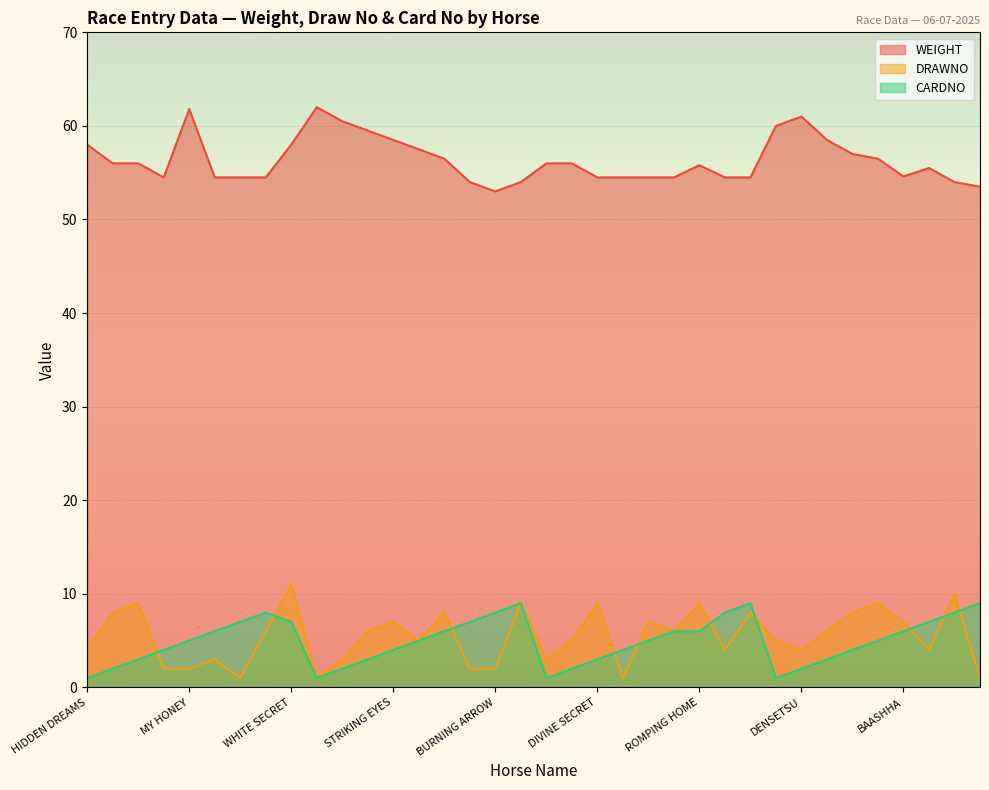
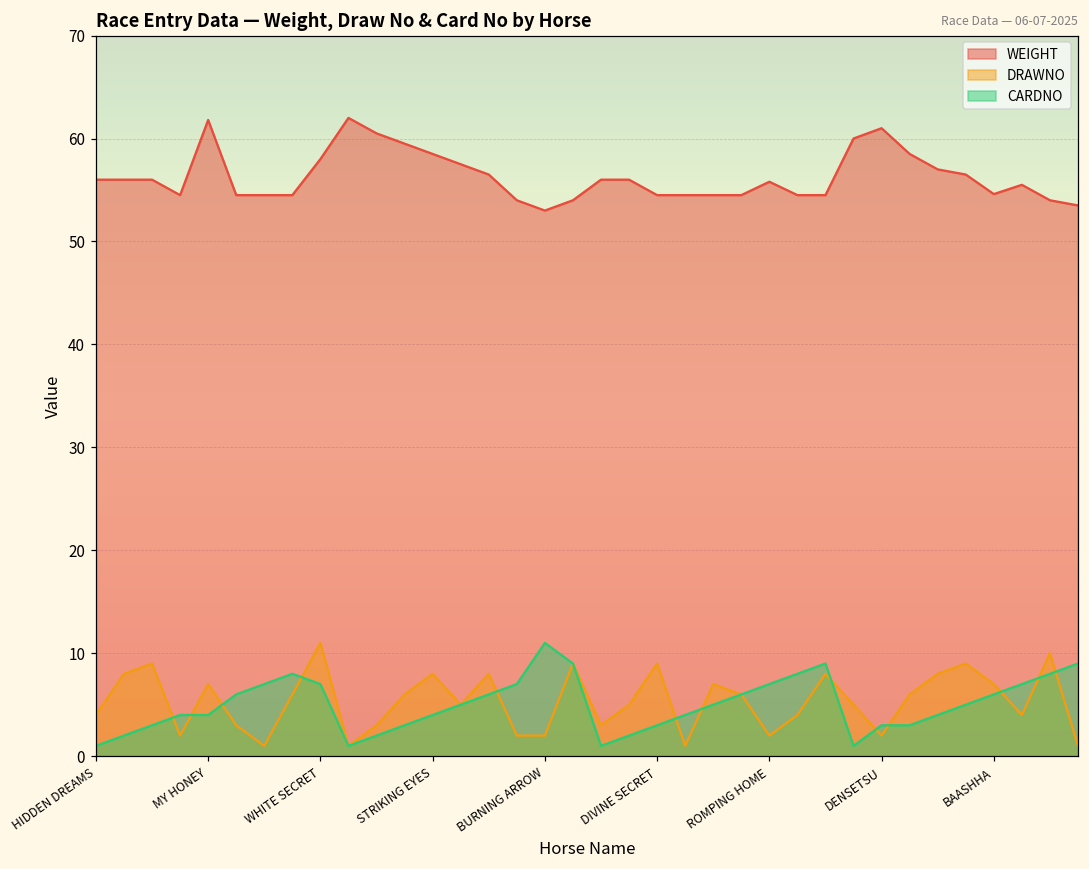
  {
    "WEIGHT": {
-     "HIDDEN DREAMS": 58,
+     "HIDDEN DREAMS": 56,
      "MY HONEY": 62,
      "WHITE SECRET": 58,
      "STRIKING EYES": 59,
      "BURNING ARROW": 53,
      "DIVINE SECRET": 55,
      "ROMPING HOME": 56,
      "DENSETSU": 61,
      "BAASHHA": 55
    },
    "DRAWNO": {
      "HIDDEN DREAMS": 4,
-     "MY HONEY": 2,
+     "MY HONEY": 7,
      "WHITE SECRET": 11,
-     "STRIKING EYES": 7,
+     "STRIKING EYES": 8,
      "BURNING ARROW": 2,
      "DIVINE SECRET": 9,
-     "ROMPING HOME": 9,
-     "DENSETSU": 4,
+     "ROMPING HOME": 2,
+     "DENSETSU": 2,
      "BAASHHA": 7
    },
    "CARDNO": {
      "HIDDEN DREAMS": 1,
-     "MY HONEY": 5,
+     "MY HONEY": 4,
      "WHITE SECRET": 7,
      "STRIKING EYES": 4,
-     "BURNING ARROW": 8,
+     "BURNING ARROW": 11,
      "DIVINE SECRET": 3,
-     "ROMPING HOME": 6,
-     "DENSETSU": 2,
+     "ROMPING HOME": 7,
+     "DENSETSU": 3,
      "BAASHHA": 6
    }
  }
